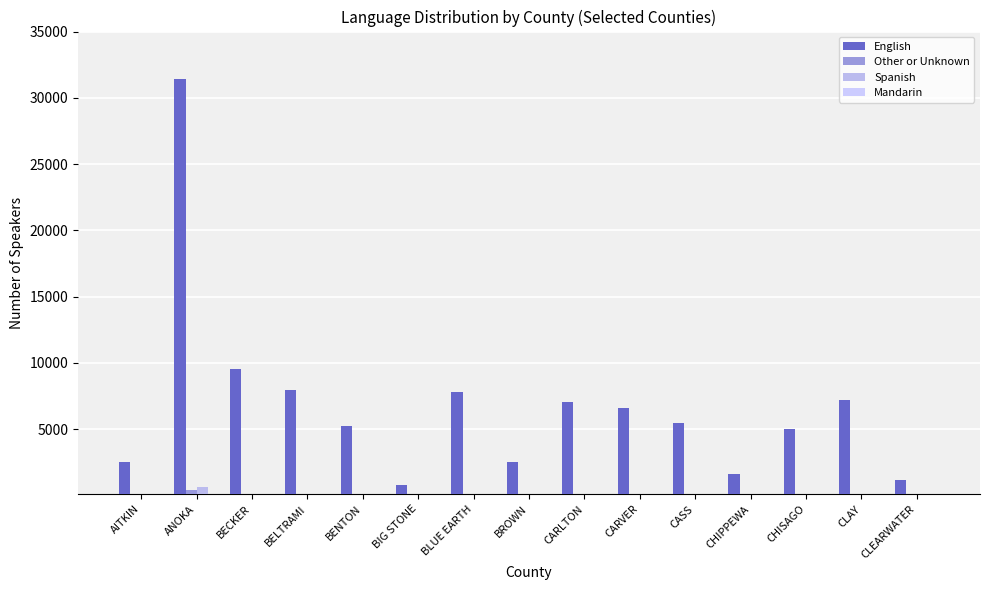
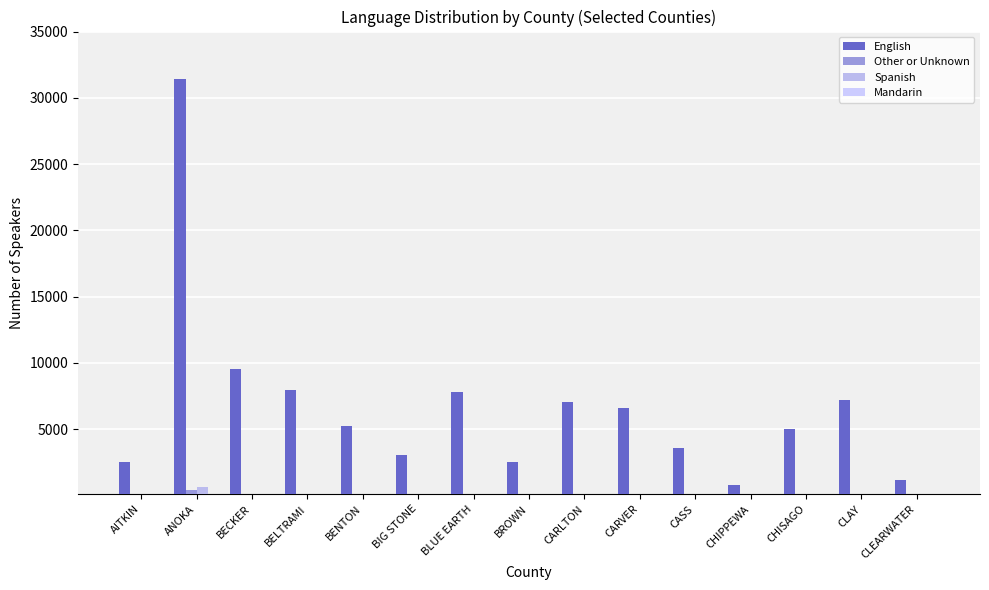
  {
    "English": {
      "AITKIN": 2500,
      "ANOKA": 31400,
      "BECKER": 9500,
      "BELTRAMI": 7900,
      "BENTON": 5200,
-     "BIG STONE": 800,
+     "BIG STONE": 3000,
      "BLUE EARTH": 7800,
      "BROWN": 2500,
      "CARLTON": 7000,
      "CARVER": 6600,
-     "CASS": 5400,
-     "CHIPPEWA": 1600,
+     "CASS": 3600,
+     "CHIPPEWA": 800,
      "CHISAGO": 5000,
      "CLAY": 7200,
      "CLEARWATER": 1200
    }
  }
